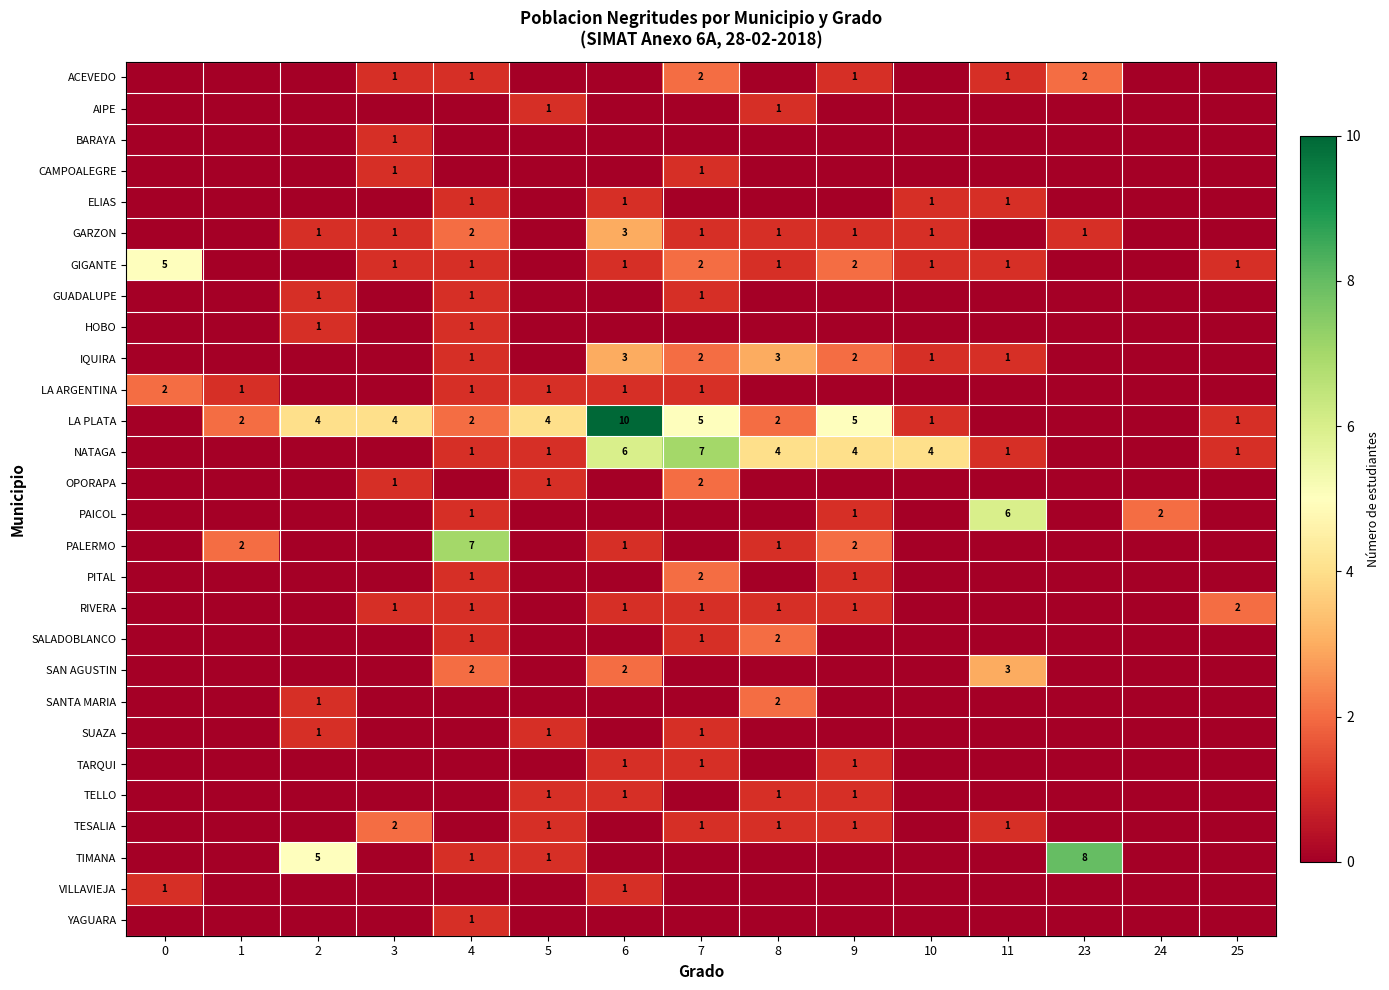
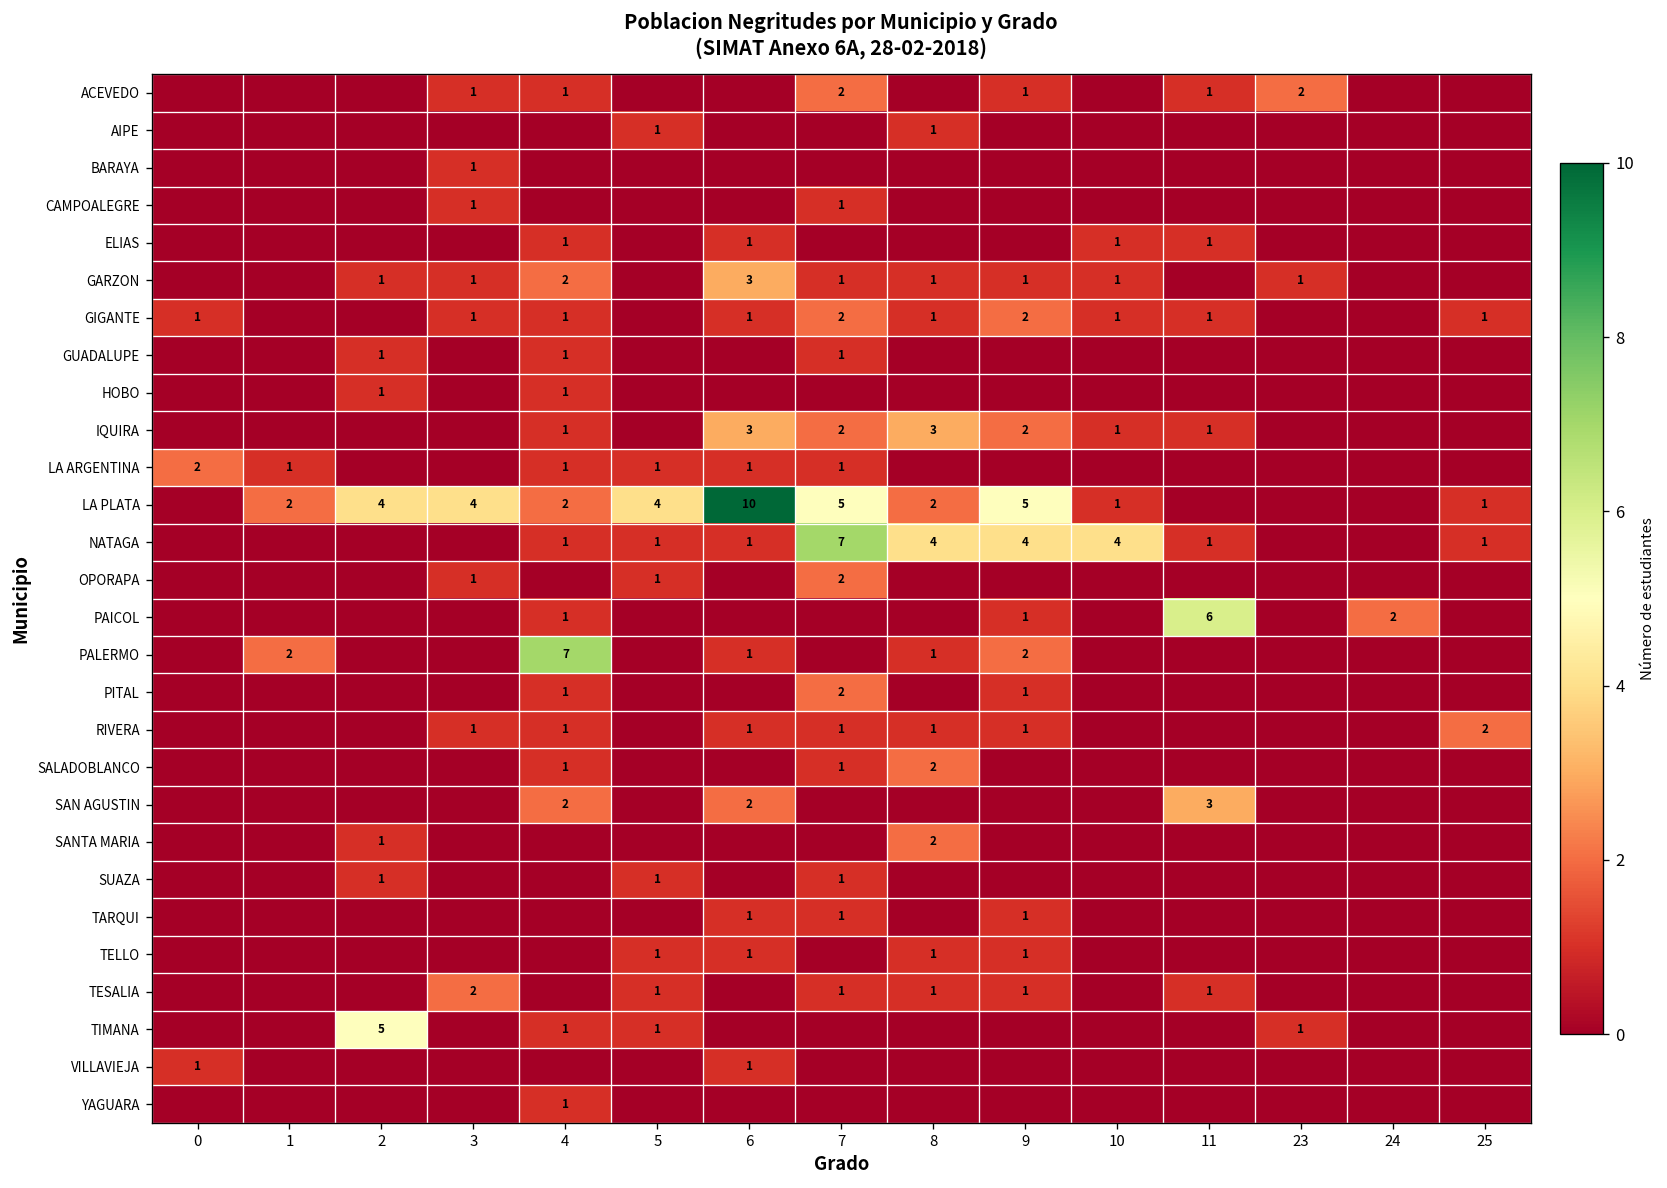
  {
    "ACEVEDO": {
      "3": 1,
      "4": 1,
      "7": 2,
      "9": 1,
      "11": 1,
      "23": 2
    },
    "AIPE": {
      "5": 1,
      "8": 1
    },
    "BARAYA": {
      "3": 1
    },
    "CAMPOALEGRE": {
      "3": 1,
      "7": 1
    },
    "ELIAS": {
      "4": 1,
      "6": 1,
      "10": 1,
      "11": 1
    },
    "GARZON": {
      "2": 1,
      "3": 1,
      "4": 2,
      "6": 3,
      "7": 1,
      "8": 1,
      "9": 1,
      "10": 1,
      "23": 1
    },
    "GIGANTE": {
-     "0": 5,
+     "0": 1,
      "3": 1,
      "4": 1,
      "6": 1,
      "7": 2,
      "8": 1,
      "9": 2,
      "10": 1,
      "11": 1,
      "25": 1
    },
    "GUADALUPE": {
      "2": 1,
      "4": 1,
      "7": 1
    },
    "HOBO": {
      "2": 1,
      "4": 1
    },
    "IQUIRA": {
      "4": 1,
      "6": 3,
      "7": 2,
      "8": 3,
      "9": 2,
      "10": 1,
      "11": 1
    },
    "LA ARGENTINA": {
      "0": 2,
      "1": 1,
      "4": 1,
      "5": 1,
      "6": 1,
      "7": 1
    },
    "LA PLATA": {
      "1": 2,
      "2": 4,
      "3": 4,
      "4": 2,
      "5": 4,
      "6": 10,
      "7": 5,
      "8": 2,
      "9": 5,
      "10": 1,
      "25": 1
    },
    "NATAGA": {
      "4": 1,
      "5": 1,
-     "6": 6,
+     "6": 1,
      "7": 7,
      "8": 4,
      "9": 4,
      "10": 4,
      "11": 1,
      "25": 1
    },
    "OPORAPA": {
      "3": 1,
      "5": 1,
      "7": 2
    },
    "PAICOL": {
      "4": 1,
      "9": 1,
      "11": 6,
      "24": 2
    },
    "PALERMO": {
      "1": 2,
      "4": 7,
      "6": 1,
      "8": 1,
      "9": 2
    },
    "PITAL": {
      "4": 1,
      "7": 2,
      "9": 1
    },
    "RIVERA": {
      "3": 1,
      "4": 1,
      "6": 1,
      "7": 1,
      "8": 1,
      "9": 1,
      "25": 2
    },
    "SALADOBLANCO": {
      "4": 1,
      "7": 1,
      "8": 2
    },
    "SAN AGUSTIN": {
      "4": 2,
      "6": 2,
      "11": 3
    },
    "SANTA MARIA": {
      "2": 1,
      "8": 2
    },
    "SUAZA": {
      "2": 1,
      "5": 1,
      "7": 1
    },
    "TARQUI": {
      "6": 1,
      "7": 1,
      "9": 1
    },
    "TELLO": {
      "5": 1,
      "6": 1,
      "8": 1,
      "9": 1
    },
    "TESALIA": {
      "3": 2,
      "5": 1,
      "7": 1,
      "8": 1,
      "9": 1,
      "11": 1
    },
    "TIMANA": {
      "2": 5,
      "4": 1,
      "5": 1,
-     "23": 8
+     "23": 1
    },
    "VILLAVIEJA": {
      "0": 1,
      "6": 1
    },
    "YAGUARA": {
      "4": 1
    }
  }
